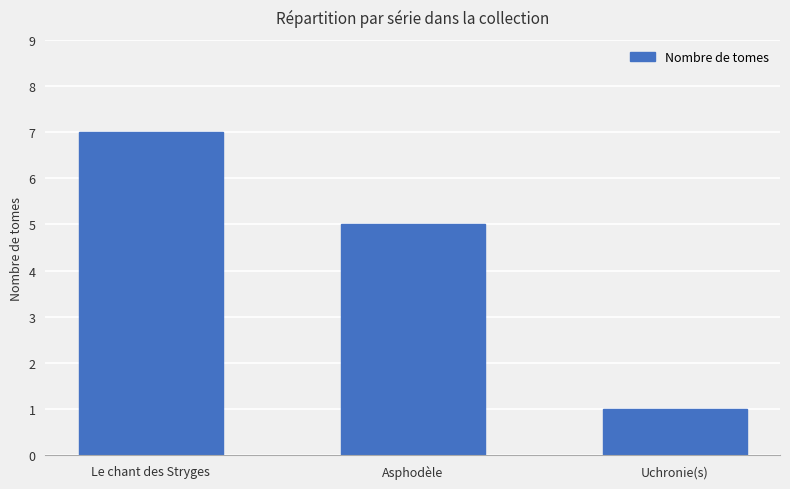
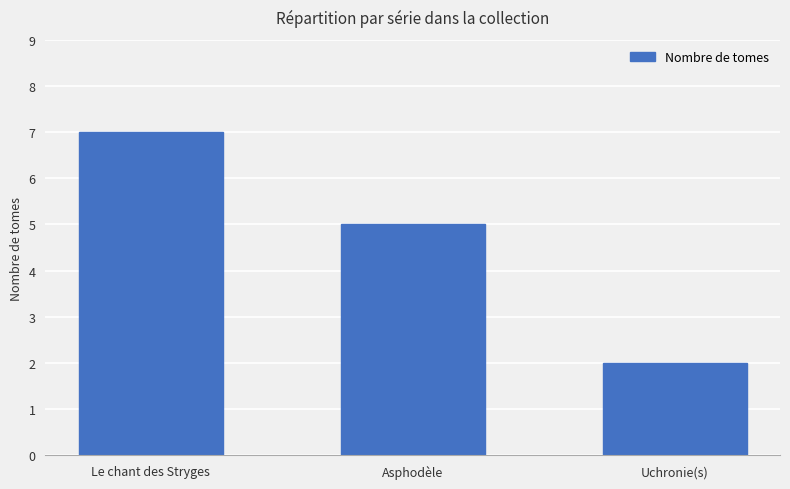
  {
    "Le chant des Stryges": 7,
    "Asphodèle": 5,
-   "Uchronie(s)": 1
+   "Uchronie(s)": 2
  }
